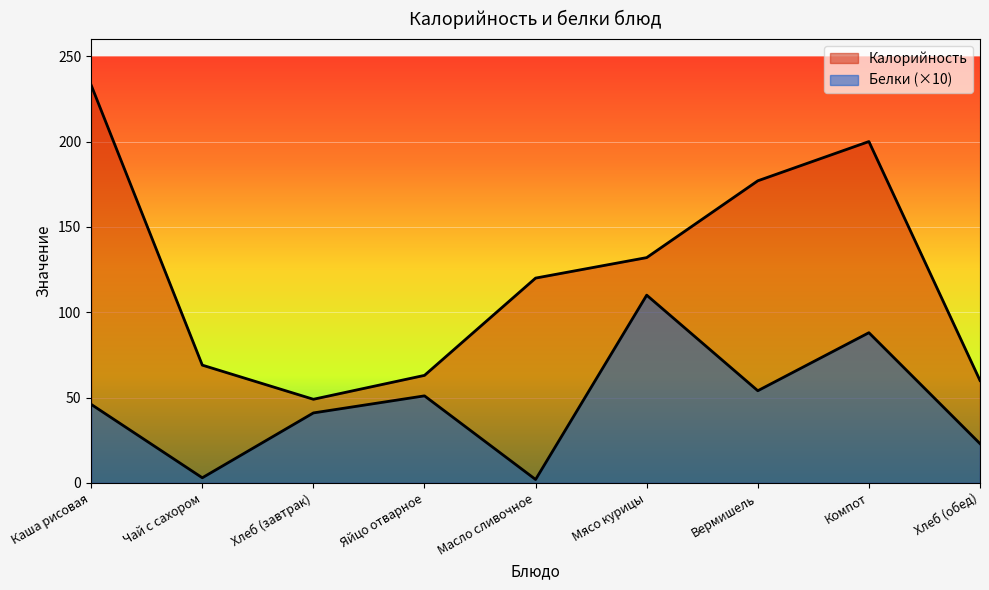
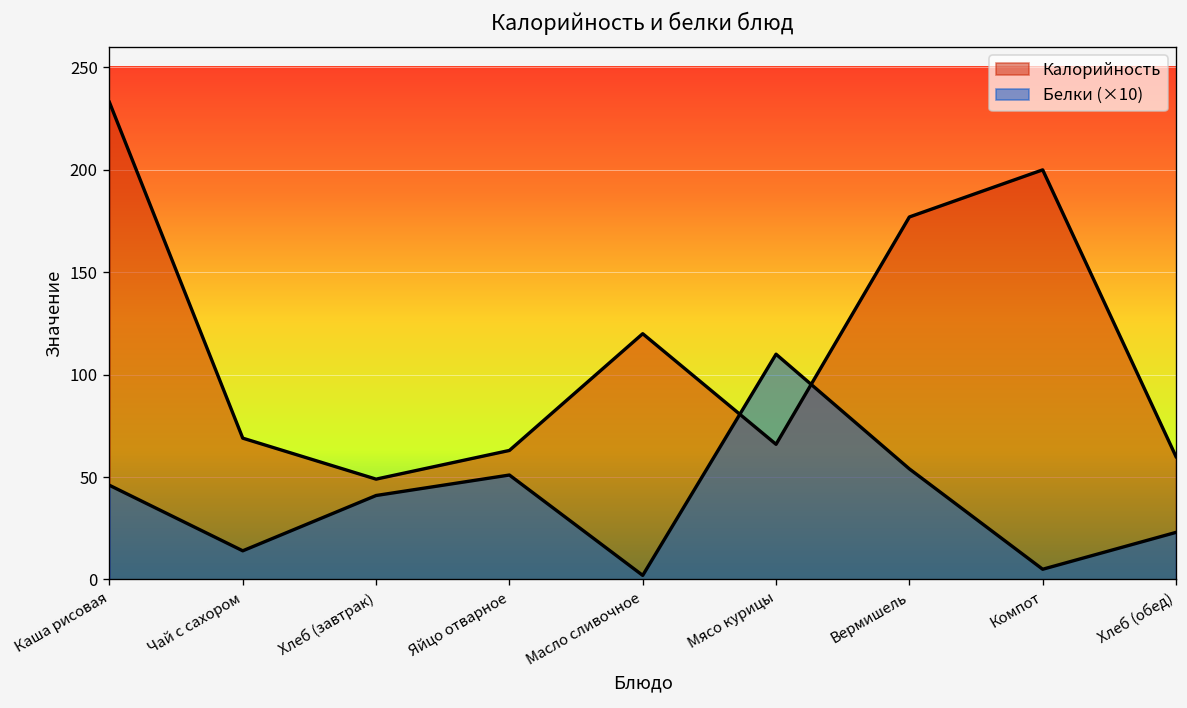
  {
    "Калорийность": {
      "Каша рисовая": 233,
      "Чай с сахором": 69,
      "Хлеб (завтрак)": 49,
      "Яйцо отварное": 63,
      "Масло сливочное": 120,
-     "Мясо курицы": 132,
+     "Мясо курицы": 66,
      "Вермишель": 177,
      "Компот": 200,
      "Хлеб (обед)": 60
    },
    "Белки (×10)": {
      "Каша рисовая": 46,
-     "Чай с сахором": 3,
+     "Чай с сахором": 14,
      "Хлеб (завтрак)": 41,
      "Яйцо отварное": 51,
      "Масло сливочное": 2,
      "Мясо курицы": 110,
      "Вермишель": 54,
-     "Компот": 88,
+     "Компот": 5,
      "Хлеб (обед)": 23
    }
  }
